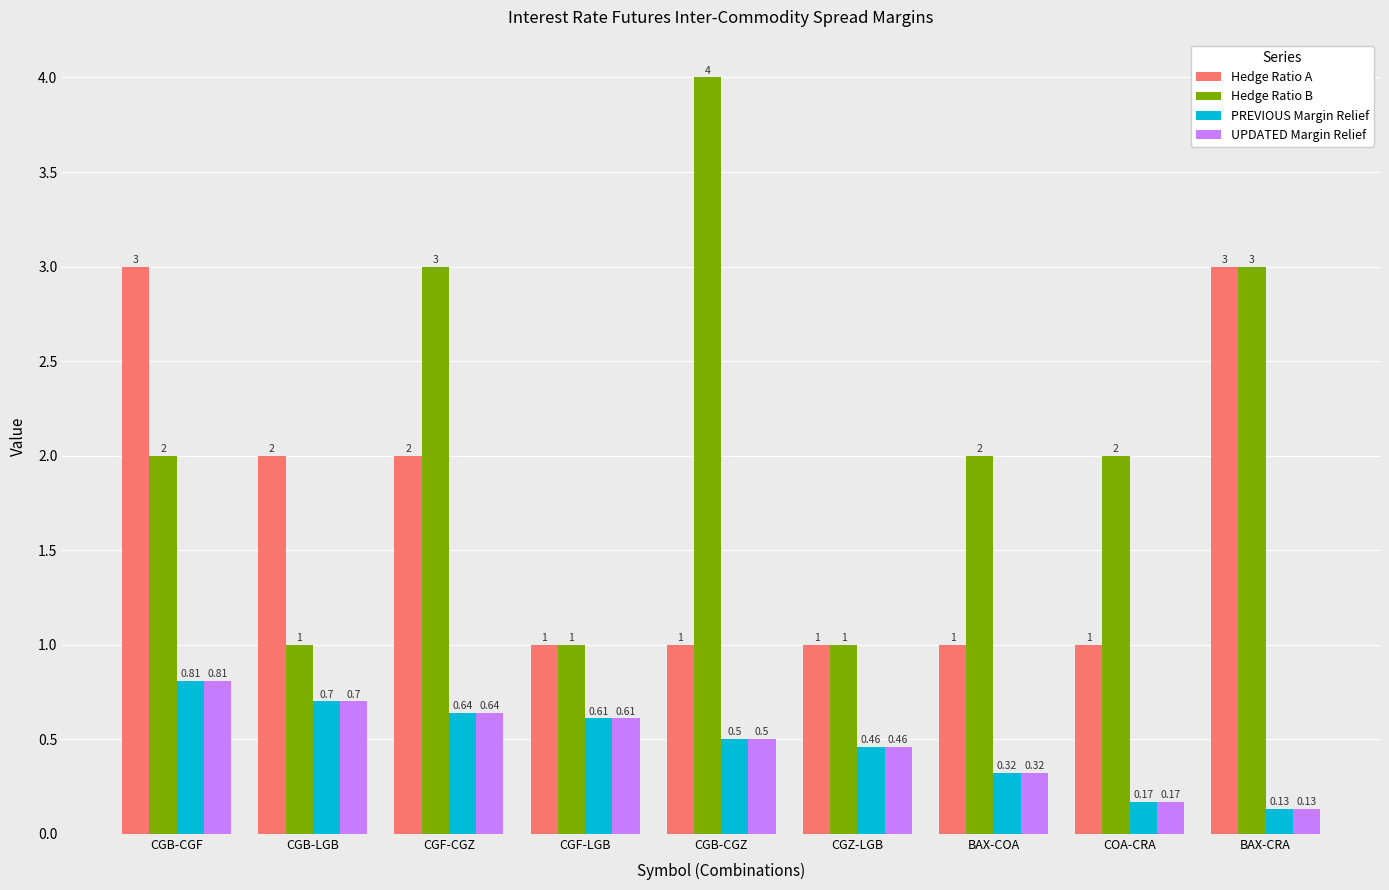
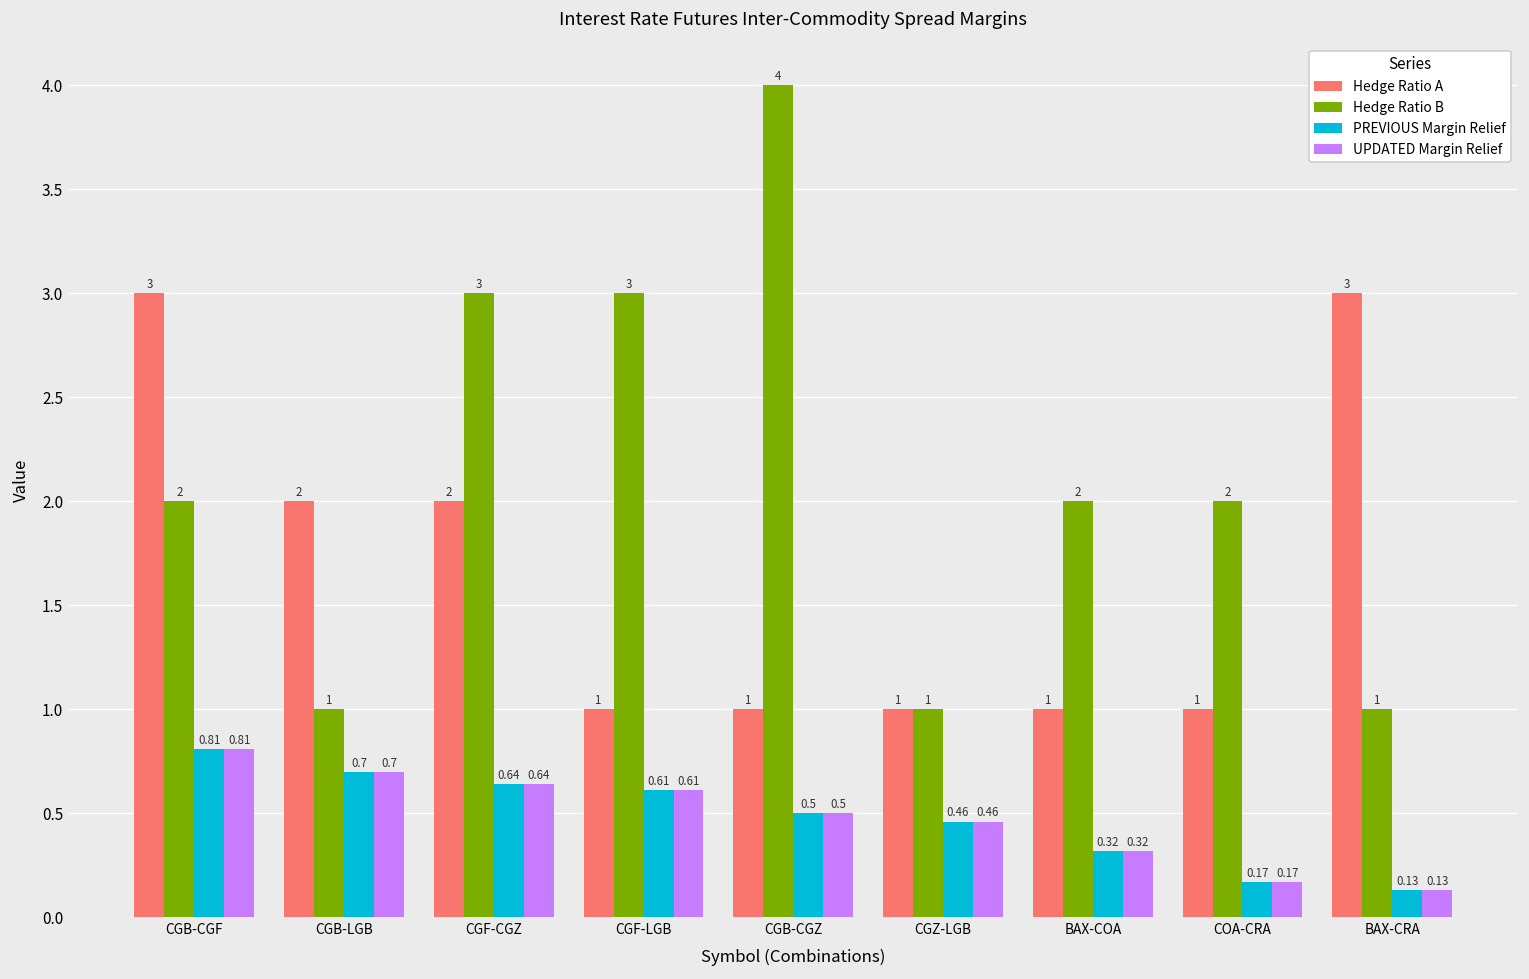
  {
    "Hedge Ratio A": {
      "CGB-CGF": 3,
      "CGB-LGB": 2,
      "CGF-CGZ": 2,
      "CGF-LGB": 1,
      "CGB-CGZ": 1,
      "CGZ-LGB": 1,
      "BAX-COA": 1,
      "COA-CRA": 1,
      "BAX-CRA": 3
    },
    "Hedge Ratio B": {
      "CGB-CGF": 2,
      "CGB-LGB": 1,
      "CGF-CGZ": 3,
-     "CGF-LGB": 1,
+     "CGF-LGB": 3,
      "CGB-CGZ": 4,
      "CGZ-LGB": 1,
      "BAX-COA": 2,
      "COA-CRA": 2,
-     "BAX-CRA": 3
+     "BAX-CRA": 1
    },
    "PREVIOUS Margin Relief": {
      "CGB-CGF": 0.81,
      "CGB-LGB": 0.7,
      "CGF-CGZ": 0.64,
      "CGF-LGB": 0.61,
      "CGB-CGZ": 0.5,
      "CGZ-LGB": 0.46,
      "BAX-COA": 0.32,
      "COA-CRA": 0.17,
      "BAX-CRA": 0.13
    },
    "UPDATED Margin Relief": {
      "CGB-CGF": 0.81,
      "CGB-LGB": 0.7,
      "CGF-CGZ": 0.64,
      "CGF-LGB": 0.61,
      "CGB-CGZ": 0.5,
      "CGZ-LGB": 0.46,
      "BAX-COA": 0.32,
      "COA-CRA": 0.17,
      "BAX-CRA": 0.13
    }
  }
